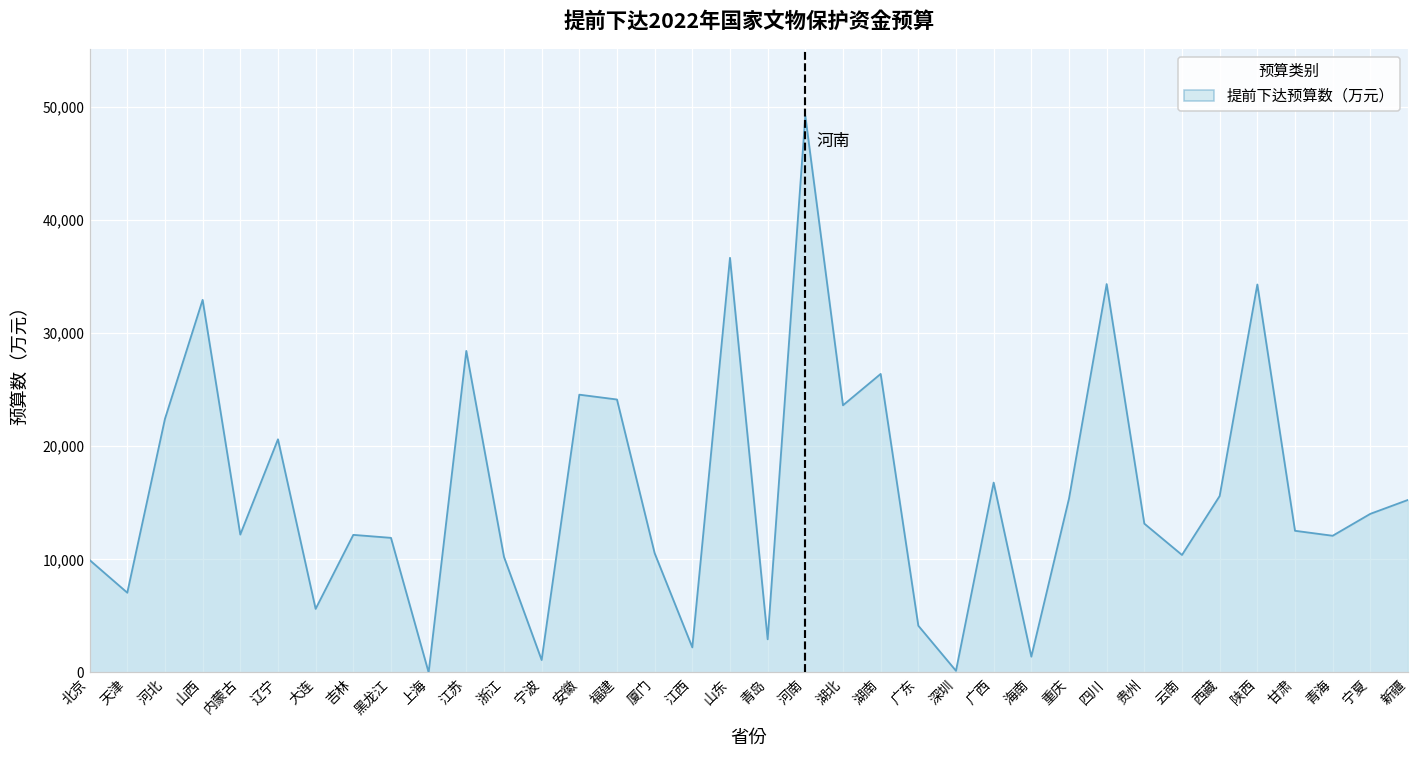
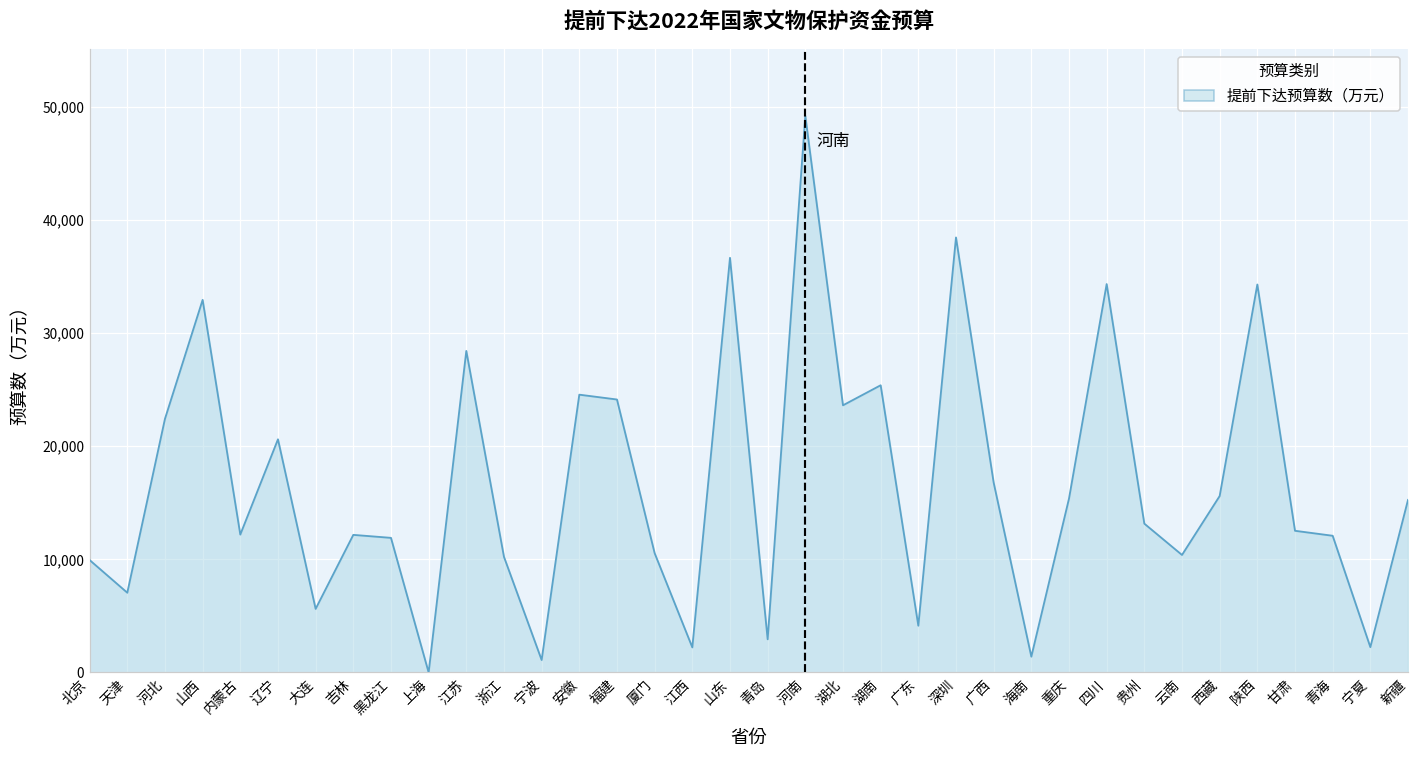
  {
    "北京": "9,900",
    "天津": "7,000",
    "河北": "22,400",
    "山西": "32,900",
    "内蒙古": "12,200",
    "辽宁": "20,600",
    "大连": "5,600",
    "吉林": "12,200",
    "黑龙江": "11,900",
    "上海": "0",
    "江苏": "28,400",
    "浙江": "10,200",
    "宁波": "1,100",
    "安徽": "24,500",
    "福建": "24,100",
    "厦门": "10,500",
    "江西": "2,200",
    "山东": "36,600",
    "青岛": "2,900",
    "河南": "49,200",
    "湖北": "23,600",
-   "湖南": "26,400",
+   "湖南": "25,400",
    "广东": "4,100",
-   "深圳": "100",
+   "深圳": "38,400",
    "广西": "16,800",
    "海南": "1,400",
    "重庆": "15,400",
    "四川": "34,300",
    "贵州": "13,200",
    "云南": "10,400",
    "西藏": "15,600",
    "陕西": "34,300",
    "甘肃": "12,500",
    "青海": "12,100",
-   "宁夏": "14,000",
+   "宁夏": "2,200",
    "新疆": "15,200"
  }
